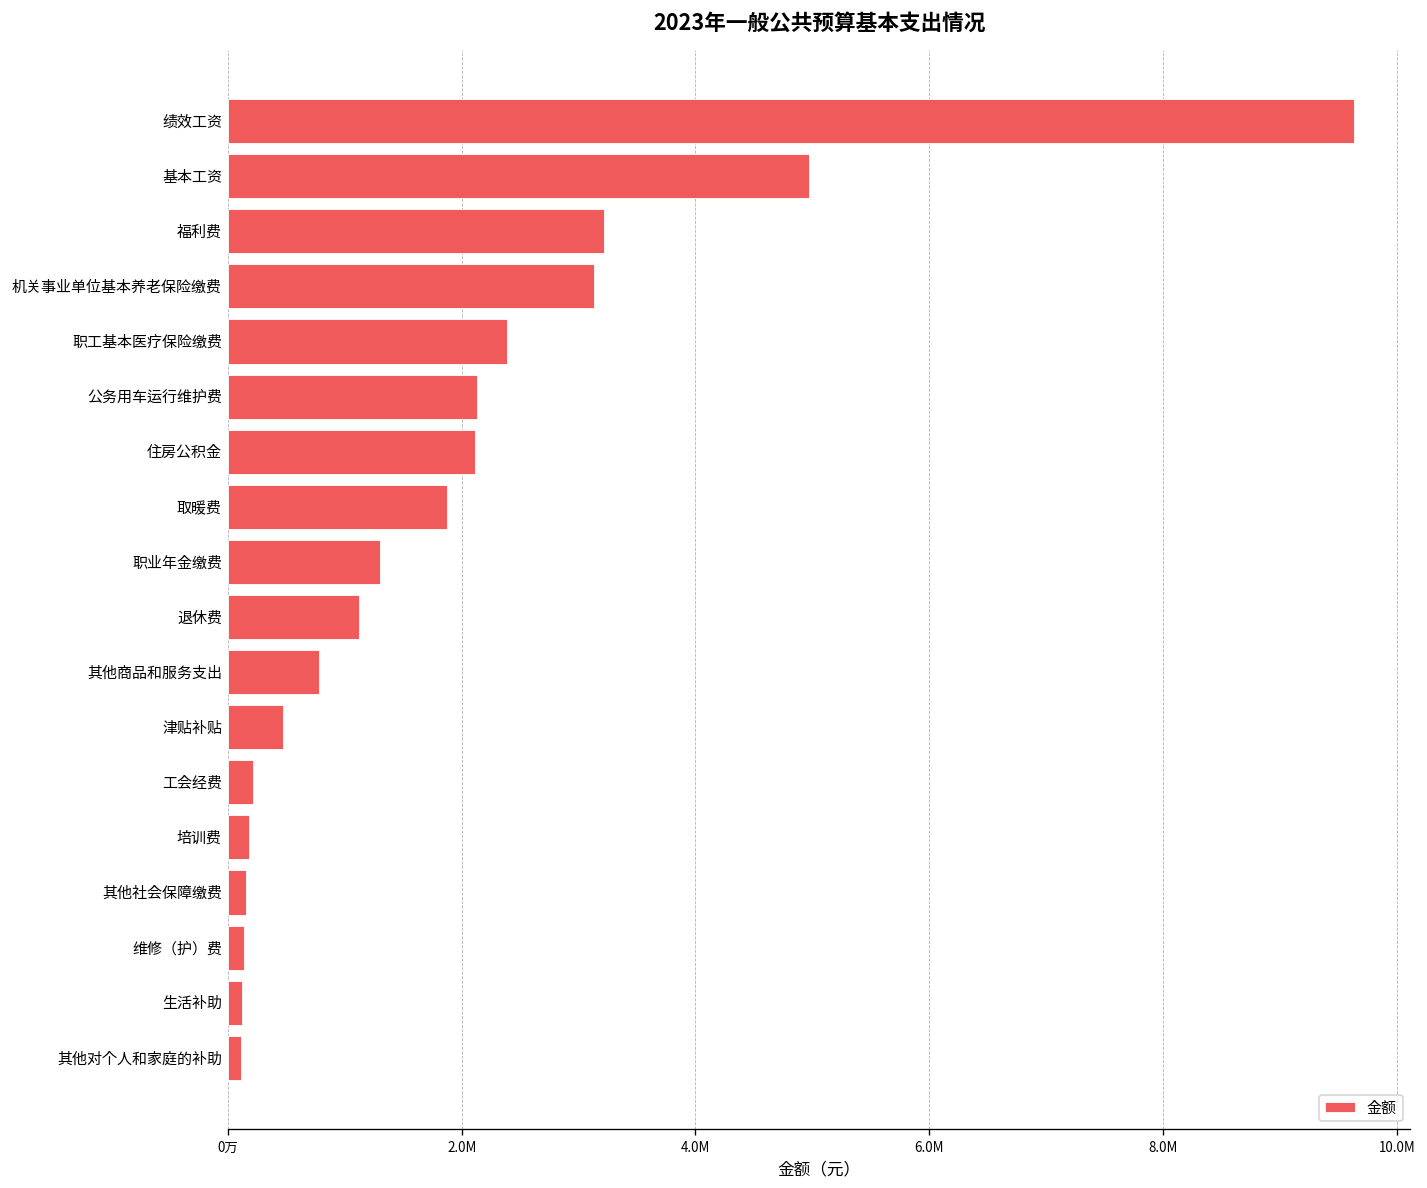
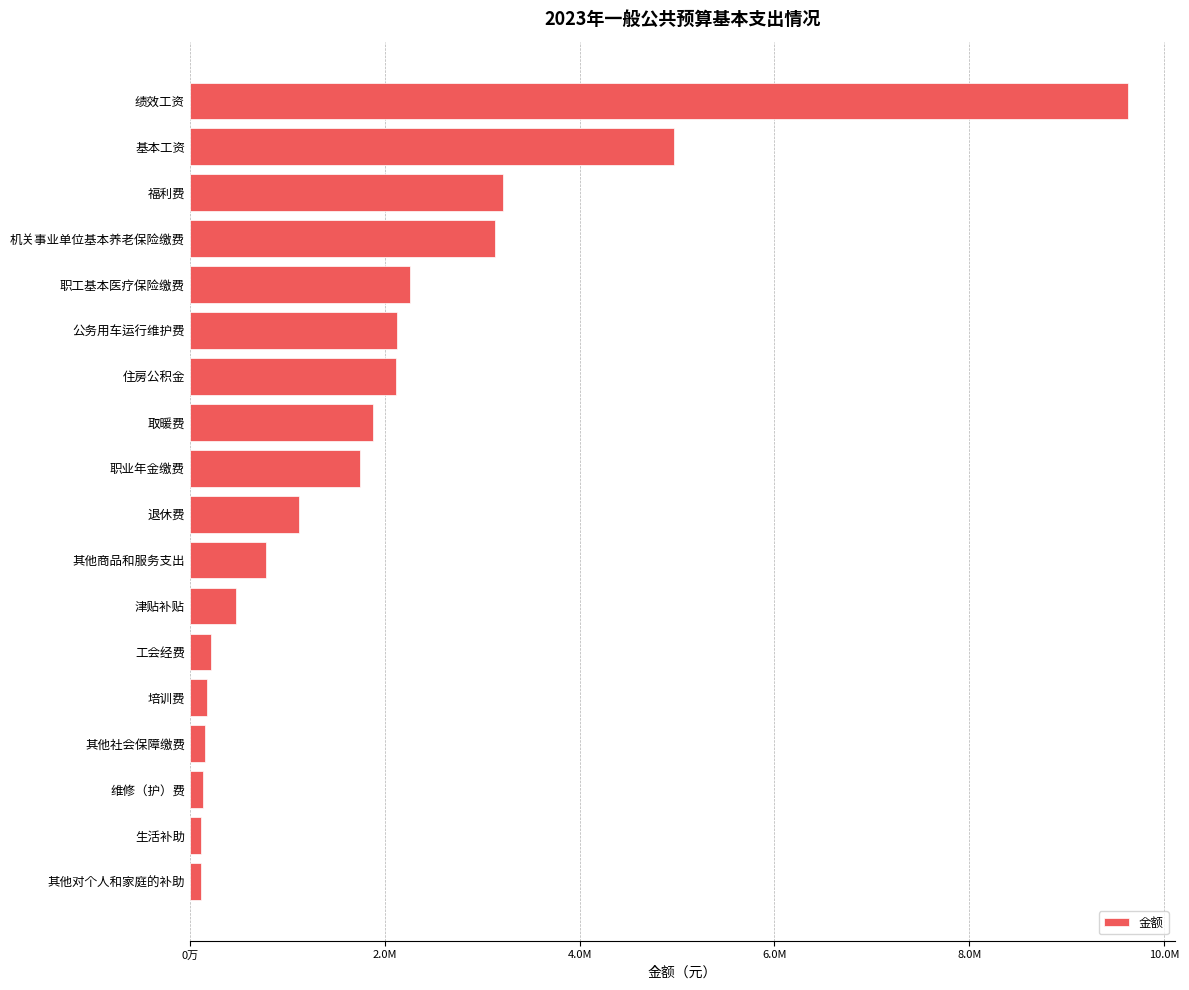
  {
    "绩效工资": 9600000,
    "基本工资": 5000000,
    "福利费": 3200000,
    "机关事业单位基本养老保险缴费": 3100000,
-   "职工基本医疗保险缴费": 2400000,
+   "职工基本医疗保险缴费": 2300000,
    "公务用车运行维护费": 2100000,
    "住房公积金": 2100000,
    "取暖费": 1900000,
-   "职业年金缴费": 1300000,
+   "职业年金缴费": 1700000,
    "退休费": 1100000,
    "其他商品和服务支出": 800000,
    "津贴补贴": 500000,
    "工会经费": 200000,
    "培训费": 200000,
    "其他社会保障缴费": 200000,
    "维修（护）费": 100000,
    "生活补助": 100000,
    "其他对个人和家庭的补助": 100000
  }
